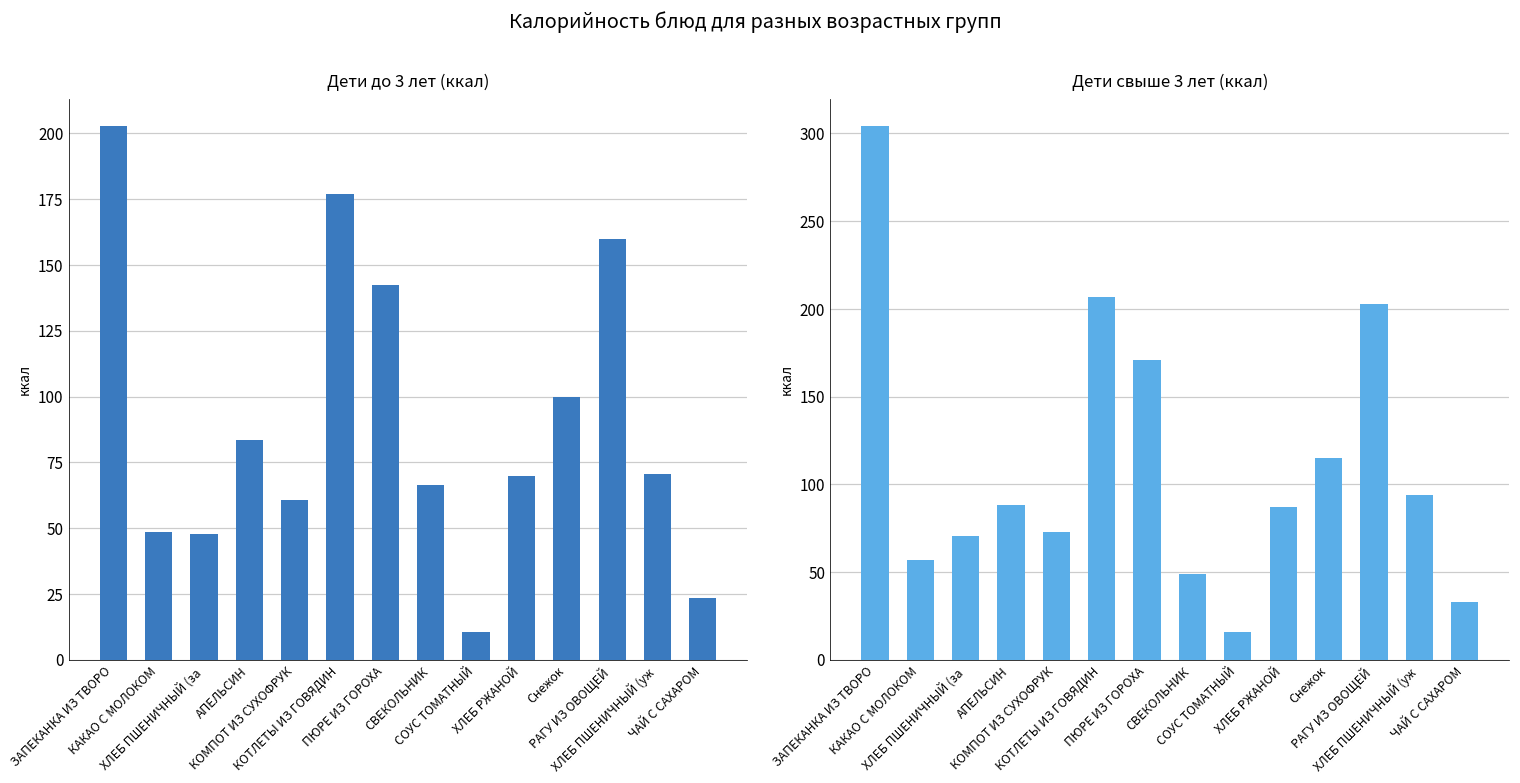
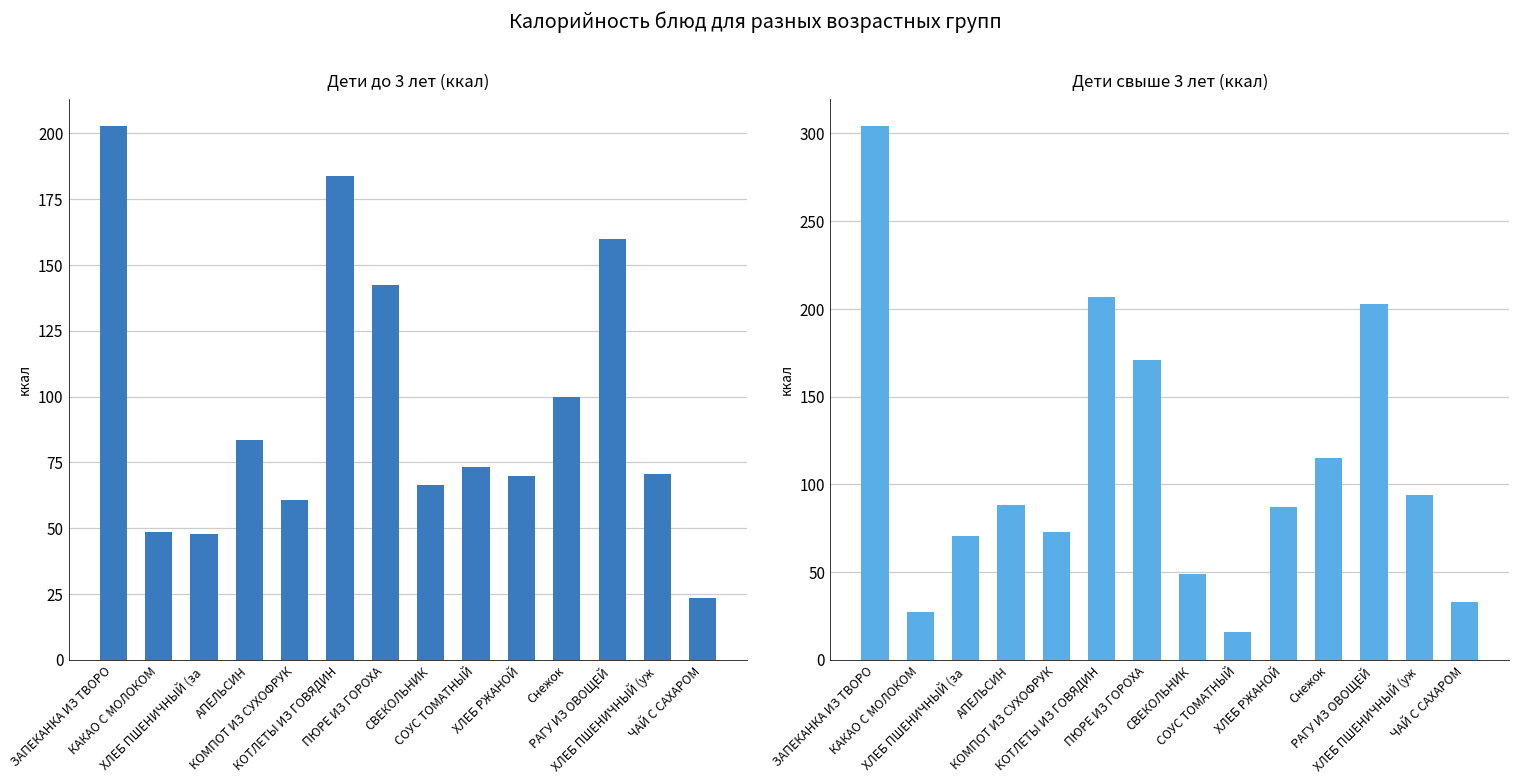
  {
    "Дети до 3 лет (ккал)": {
      "ЗАПЕКАНКА ИЗ ТВОРО": 203,
      "КАКАО С МОЛОКОМ": 49,
      "ХЛЕБ ПШЕНИЧНЫЙ (за": 48,
      "АПЕЛЬСИН": 84,
      "КОМПОТ ИЗ СУХОФРУК": 61,
-     "КОТЛЕТЫ ИЗ ГОВЯДИН": 177,
+     "КОТЛЕТЫ ИЗ ГОВЯДИН": 184,
      "ПЮРЕ ИЗ ГОРОХА": 142,
      "СВЕКОЛЬНИК": 66,
-     "СОУС ТОМАТНЫЙ": 10,
+     "СОУС ТОМАТНЫЙ": 73,
      "ХЛЕБ РЖАНОЙ": 70,
      "Снежок": 100,
      "РАГУ ИЗ ОВОЩЕЙ": 160,
      "ХЛЕБ ПШЕНИЧНЫЙ (уж": 71,
      "ЧАЙ С САХАРОМ": 24
    },
    "Дети свыше 3 лет (ккал)": {
      "ЗАПЕКАНКА ИЗ ТВОРО": 304,
-     "КАКАО С МОЛОКОМ": 57,
+     "КАКАО С МОЛОКОМ": 27,
      "ХЛЕБ ПШЕНИЧНЫЙ (за": 71,
      "АПЕЛЬСИН": 88,
      "КОМПОТ ИЗ СУХОФРУК": 73,
      "КОТЛЕТЫ ИЗ ГОВЯДИН": 207,
      "ПЮРЕ ИЗ ГОРОХА": 171,
      "СВЕКОЛЬНИК": 49,
      "СОУС ТОМАТНЫЙ": 16,
      "ХЛЕБ РЖАНОЙ": 87,
      "Снежок": 115,
      "РАГУ ИЗ ОВОЩЕЙ": 203,
      "ХЛЕБ ПШЕНИЧНЫЙ (уж": 94,
      "ЧАЙ С САХАРОМ": 33
    }
  }
